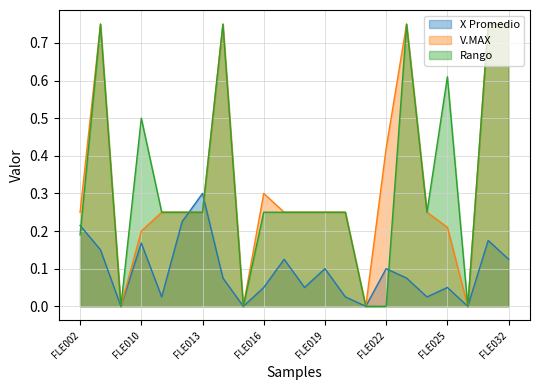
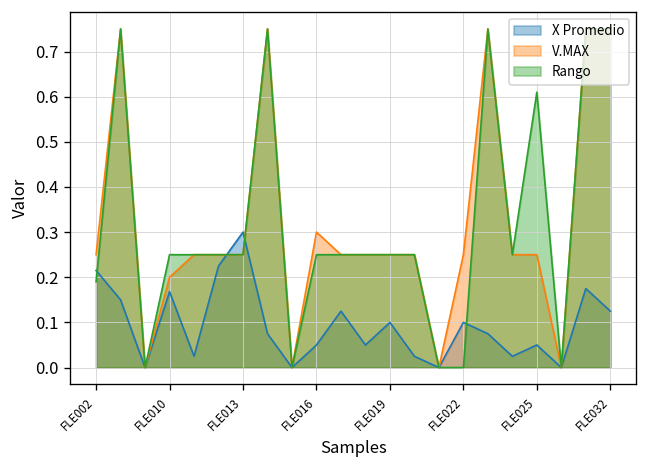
  {
    "X Promedio": {
      "FLE002": 0.22,
      "FLE010": 0.17,
      "FLE013": 0.30,
      "FLE016": 0.05,
      "FLE019": 0.10,
      "FLE022": 0.10,
      "FLE025": 0.05,
      "FLE032": 0.13
    },
    "V.MAX": {
      "FLE002": 0.25,
      "FLE010": 0.20,
      "FLE016": 0.30,
-     "FLE022": 0.42,
-     "FLE025": 0.21
+     "FLE022": 0.25,
+     "FLE025": 0.25
    },
    "Rango": {
      "FLE002": 0.19,
-     "FLE010": 0.50,
+     "FLE010": 0.25,
      "FLE016": 0.25,
      "FLE022": 0.00,
      "FLE025": 0.61
    }
  }
